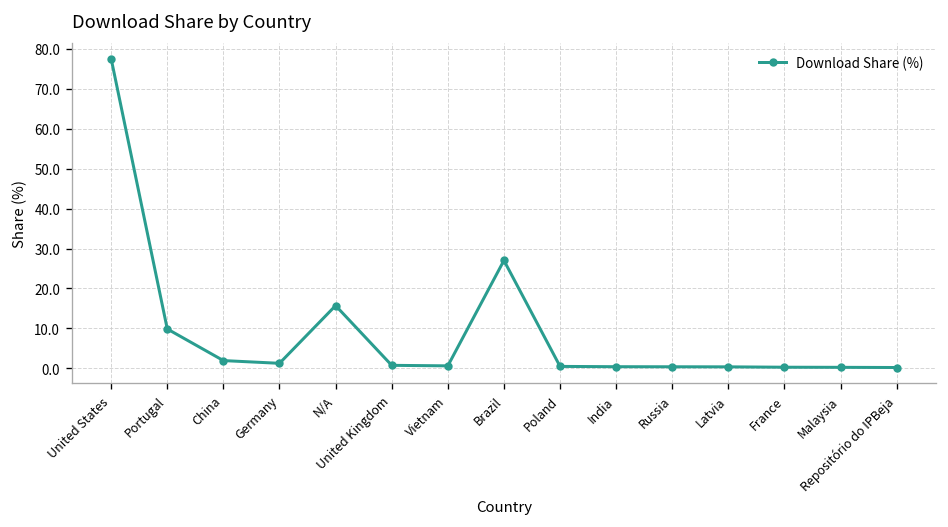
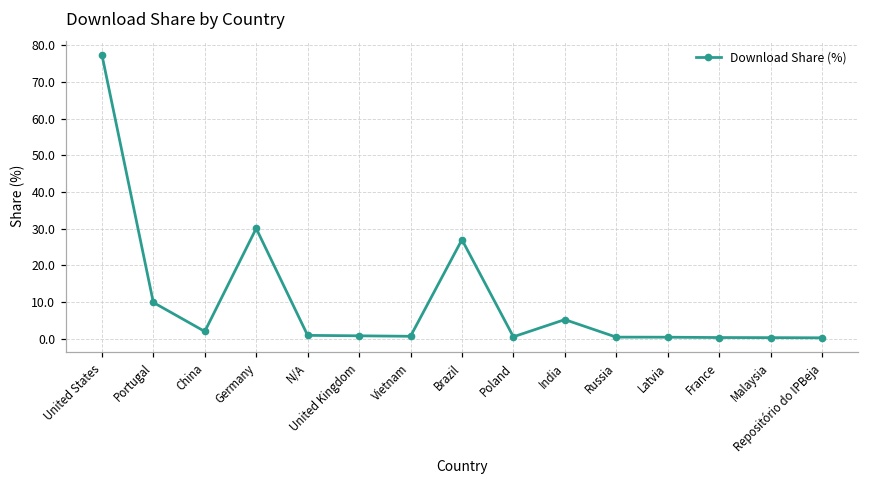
  {
    "United States": 77,
    "Portugal": 10,
    "China": 2,
-   "Germany": 1,
-   "N/A": 16,
+   "Germany": 30,
+   "N/A": 1,
    "United Kingdom": 1,
    "Vietnam": 1,
    "Brazil": 27,
    "Poland": 1,
-   "India": 0,
+   "India": 5,
    "Russia": 0,
    "Latvia": 0,
    "France": 0,
    "Malaysia": 0,
    "Repositório do IPBeja": 0
  }
